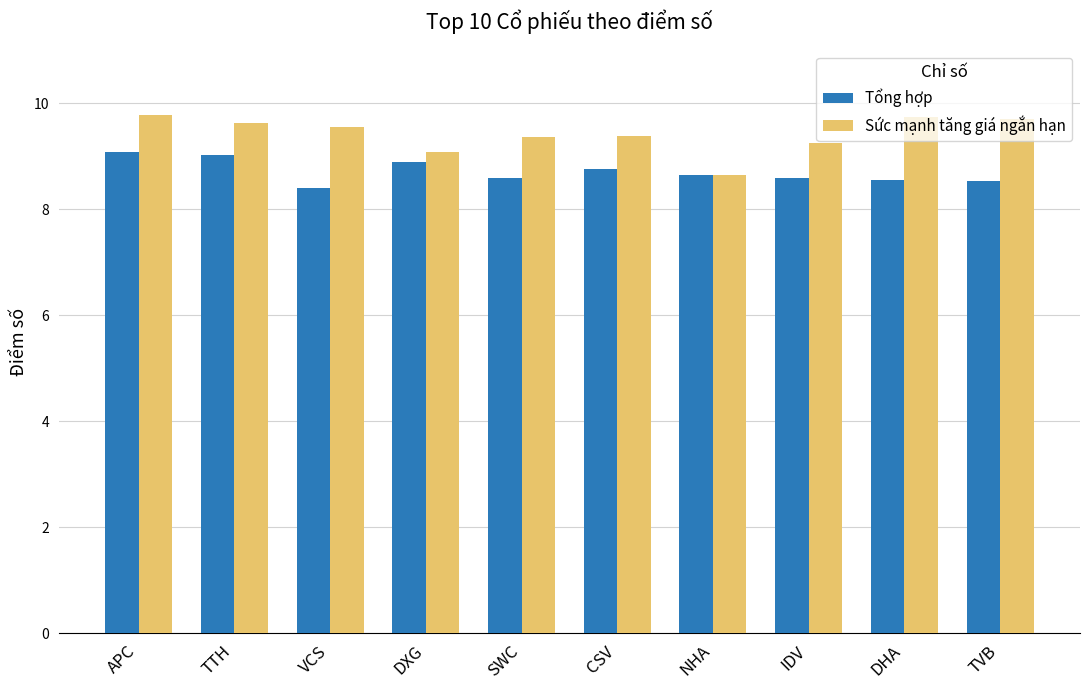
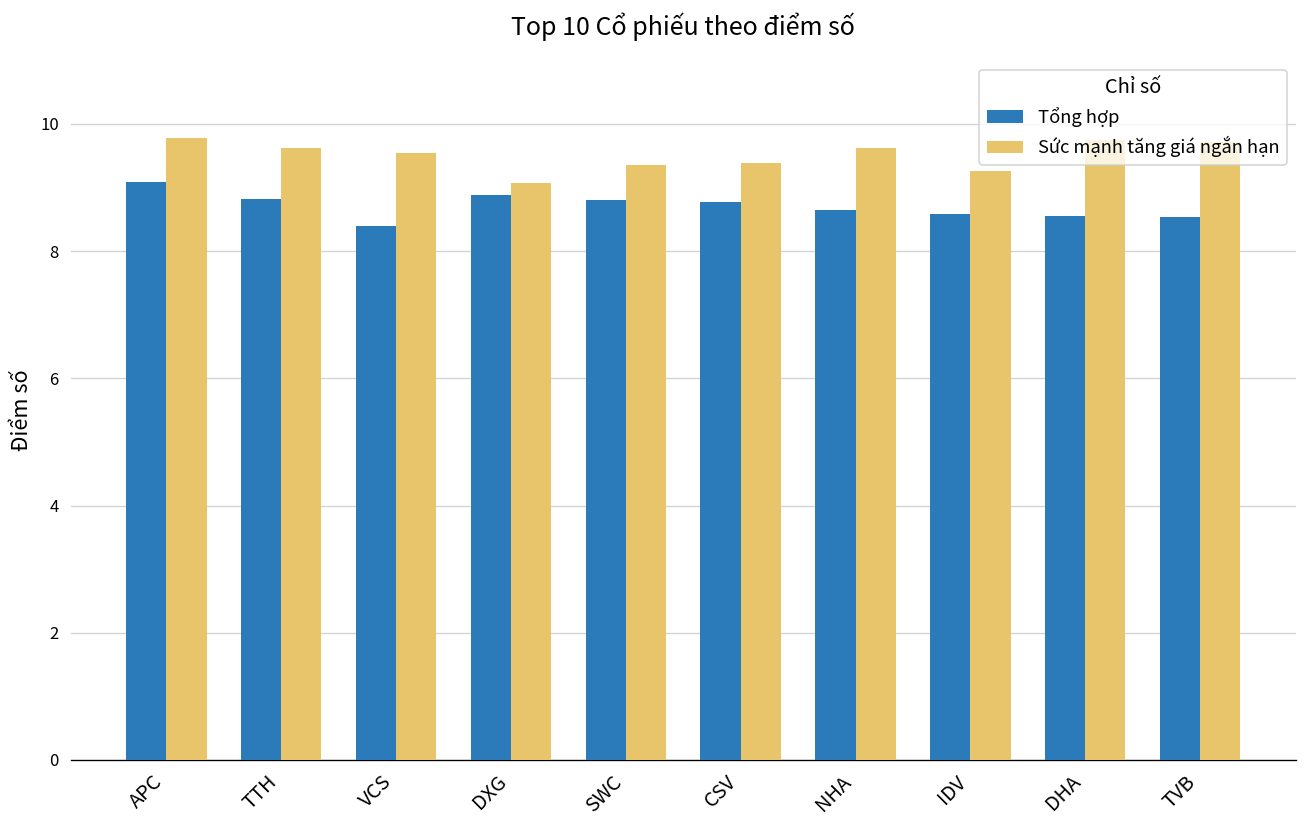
  {
    "Tổng hợp": {
      "APC": 9.1,
-     "TTH": 9.0,
+     "TTH": 8.8,
      "VCS": 8.4,
      "DXG": 8.9,
-     "SWC": 8.6,
+     "SWC": 8.8,
      "CSV": 8.8,
      "NHA": 8.7,
      "IDV": 8.6,
      "DHA": 8.6,
      "TVB": 8.5
    },
    "Sức mạnh tăng giá ngắn hạn": {
      "APC": 9.8,
      "TTH": 9.6,
      "VCS": 9.6,
      "DXG": 9.1,
      "SWC": 9.4,
      "CSV": 9.4,
-     "NHA": 8.6,
+     "NHA": 9.6,
      "IDV": 9.3
    }
  }
